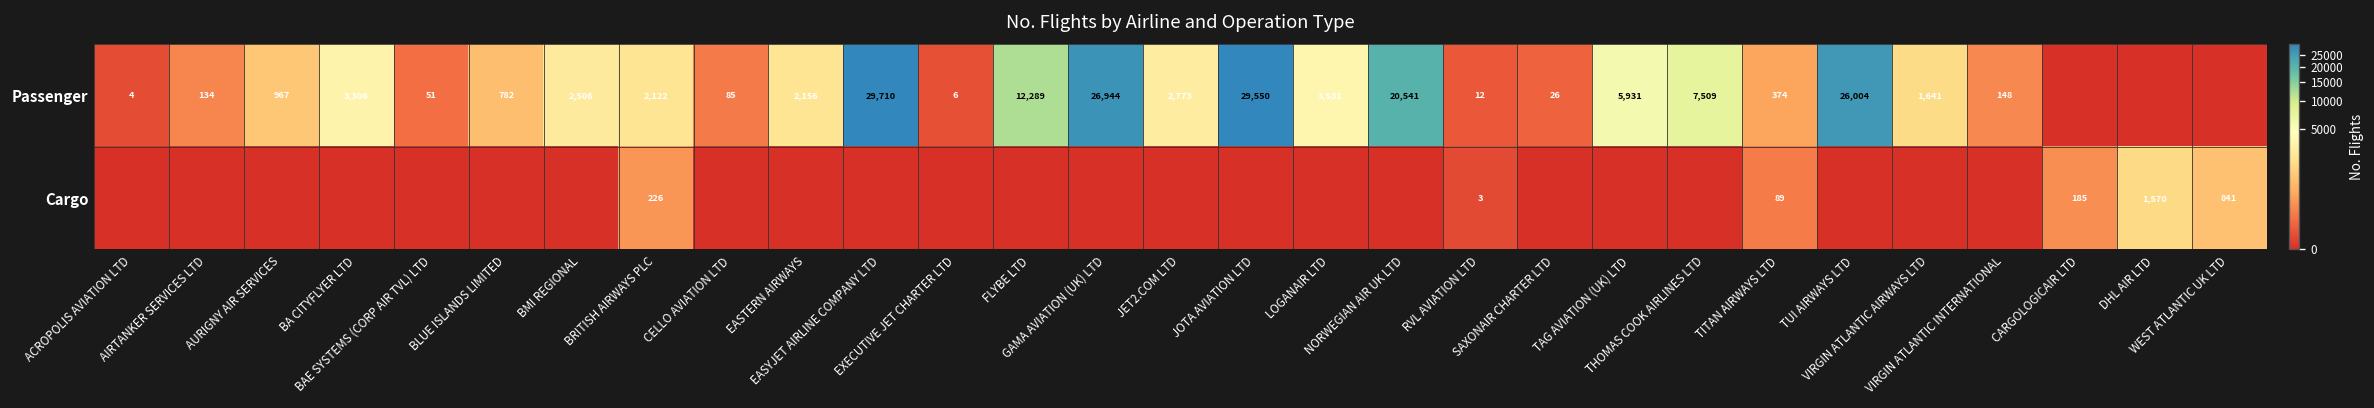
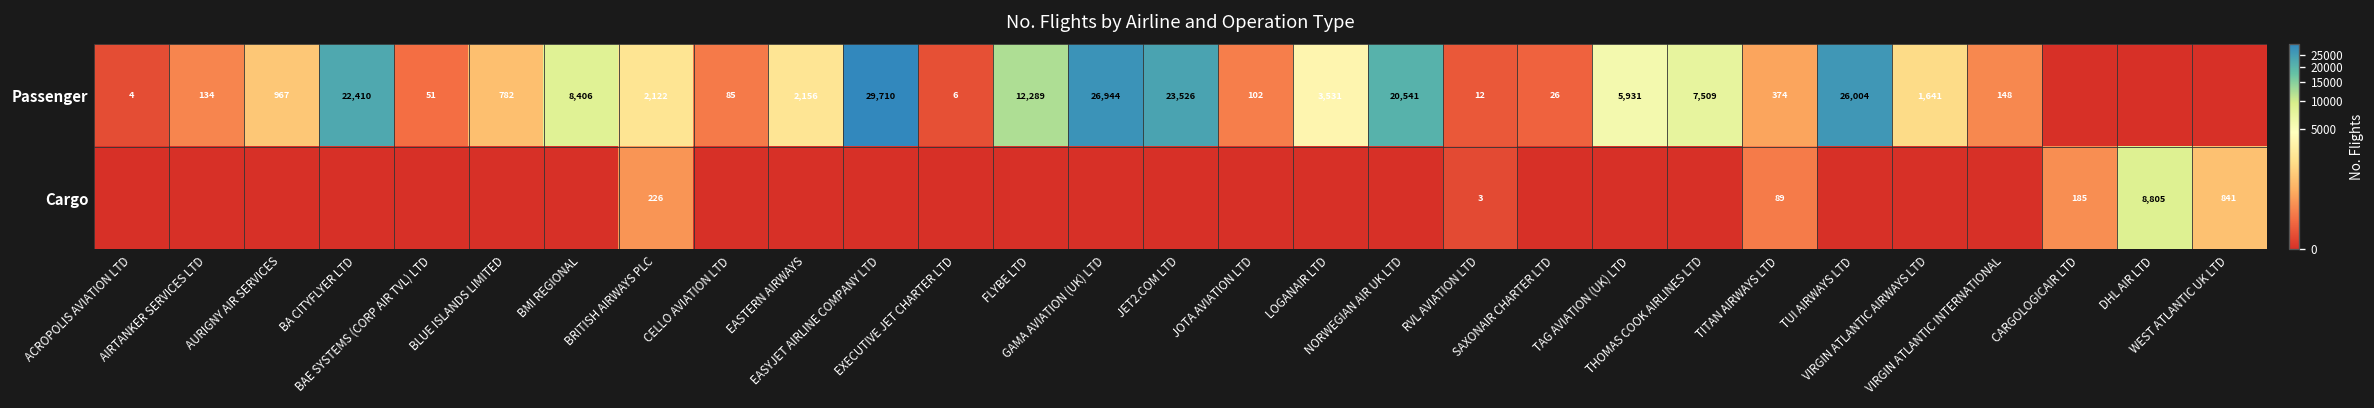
  {
    "Passenger": {
      "ACROPOLIS AVIATION LTD": "4",
      "AIRTANKER SERVICES LTD": "134",
      "AURIGNY AIR SERVICES": "967",
-     "BA CITYFLYER LTD": "3,306",
+     "BA CITYFLYER LTD": "22,410",
      "BAE SYSTEMS (CORP AIR TVL) LTD": "51",
      "BLUE ISLANDS LIMITED": "782",
-     "BMI REGIONAL": "2,506",
+     "BMI REGIONAL": "8,406",
      "BRITISH AIRWAYS PLC": "2,122",
      "CELLO AVIATION LTD": "85",
      "EASTERN AIRWAYS": "2,156",
      "EASYJET AIRLINE COMPANY LTD": "29,710",
      "EXECUTIVE JET CHARTER LTD": "6",
      "FLYBE LTD": "12,289",
      "GAMA AVIATION (UK) LTD": "26,944",
-     "JET2.COM LTD": "2,773",
-     "JOTA AVIATION LTD": "29,550",
+     "JET2.COM LTD": "23,526",
+     "JOTA AVIATION LTD": "102",
      "LOGANAIR LTD": "3,531",
      "NORWEGIAN AIR UK LTD": "20,541",
      "RVL AVIATION LTD": "12",
      "SAXONAIR CHARTER LTD": "26",
      "TAG AVIATION (UK) LTD": "5,931",
      "THOMAS COOK AIRLINES LTD": "7,509",
      "TITAN AIRWAYS LTD": "374",
      "TUI AIRWAYS LTD": "26,004",
      "VIRGIN ATLANTIC AIRWAYS LTD": "1,641",
      "VIRGIN ATLANTIC INTERNATIONAL": "148"
    },
    "Cargo": {
      "BRITISH AIRWAYS PLC": "226",
      "RVL AVIATION LTD": "3",
      "TITAN AIRWAYS LTD": "89",
      "CARGOLOGICAIR LTD": "185",
-     "DHL AIR LTD": "1,570",
+     "DHL AIR LTD": "8,805",
      "WEST ATLANTIC UK LTD": "841"
    }
  }
